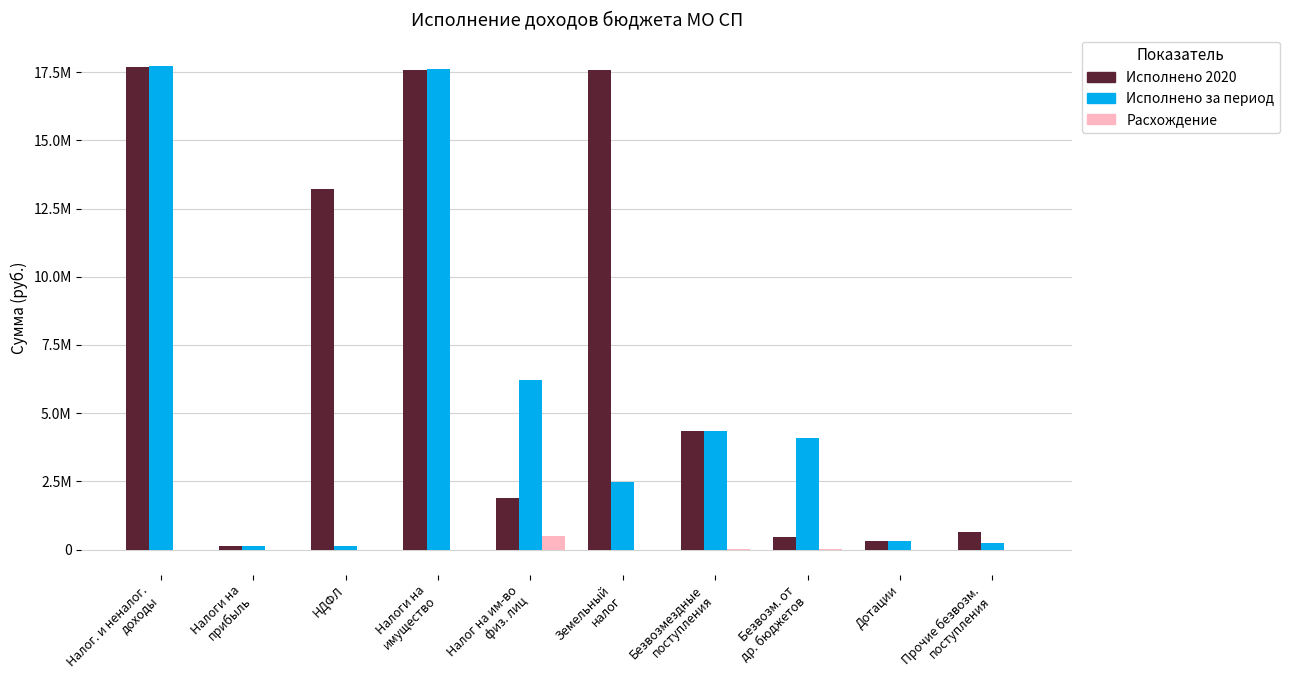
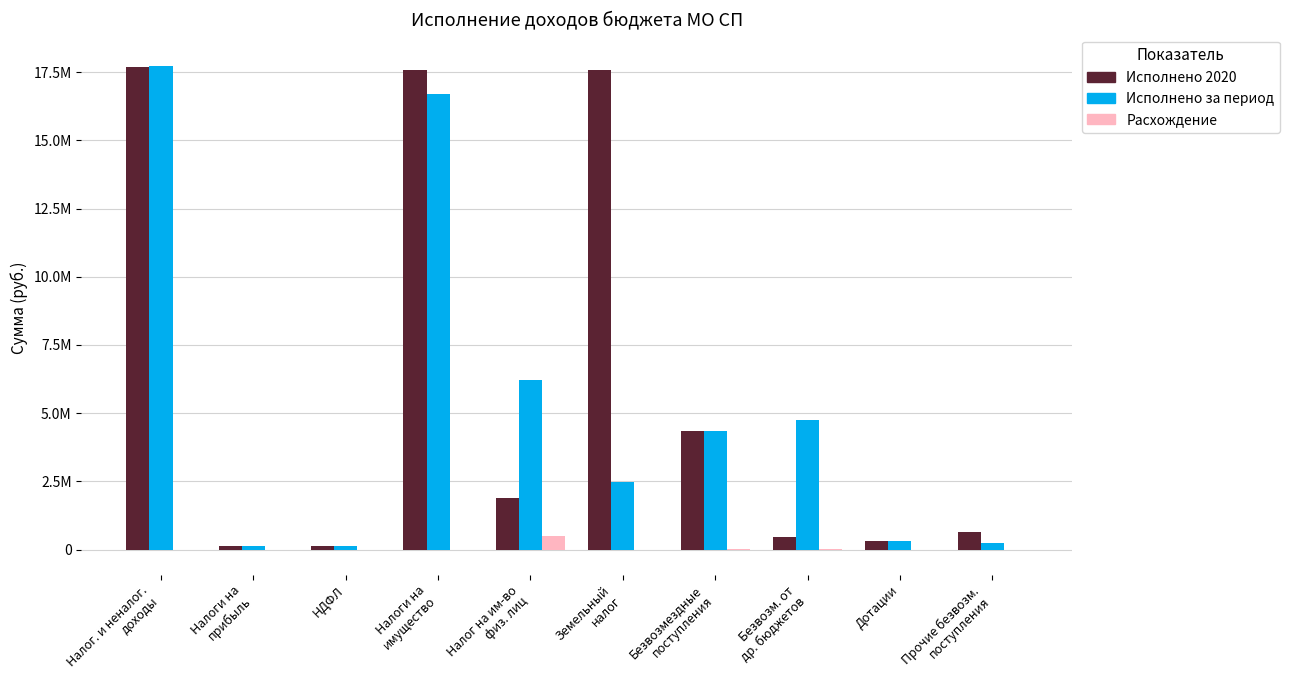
  {
    "Исполнено 2020": {
      "Налог. и неналог. доходы": 17700000,
      "Налоги на прибыль": 100000,
-     "НДФЛ": 13200000,
+     "НДФЛ": 100000,
      "Налоги на имущество": 17600000,
      "Налог на им-во физ. лиц": 1900000,
      "Земельный налог": 17600000,
      "Безвозмездные поступления": 4300000,
      "Безвозм. от др. бюджетов": 500000,
      "Дотации": 300000,
      "Прочие безвозм. поступления": 700000
    },
    "Исполнено за период": {
      "Налог. и неналог. доходы": 17700000,
      "Налоги на прибыль": 100000,
      "НДФЛ": 100000,
-     "Налоги на имущество": 17600000,
+     "Налоги на имущество": 16700000,
      "Налог на им-во физ. лиц": 6200000,
      "Земельный налог": 2500000,
      "Безвозмездные поступления": 4300000,
-     "Безвозм. от др. бюджетов": 4100000,
+     "Безвозм. от др. бюджетов": 4800000,
      "Дотации": 300000,
      "Прочие безвозм. поступления": 200000
    },
    "Расхождение": {
      "Налог на им-во физ. лиц": 500000,
      "Дотации": 0,
      "Прочие безвозм. поступления": 0
    }
  }
